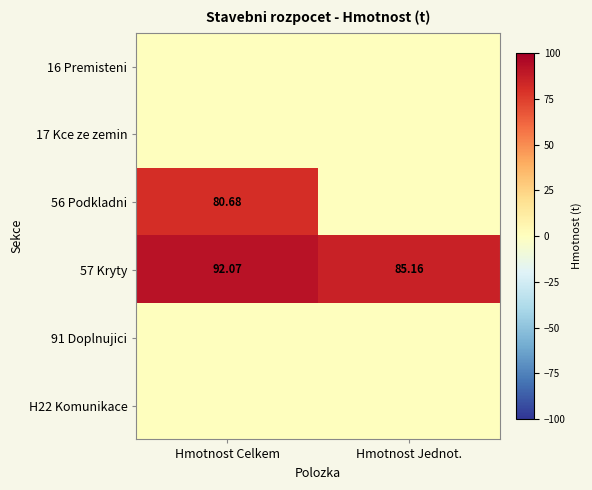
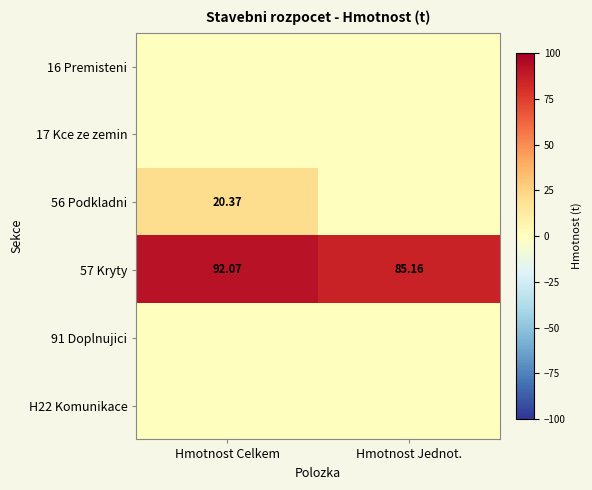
  {
    "56 Podkladni": {
-     "Hmotnost Celkem": 80.68
+     "Hmotnost Celkem": 20.37
    },
    "57 Kryty": {
      "Hmotnost Celkem": 92.07,
      "Hmotnost Jednot.": 85.16
    }
  }
